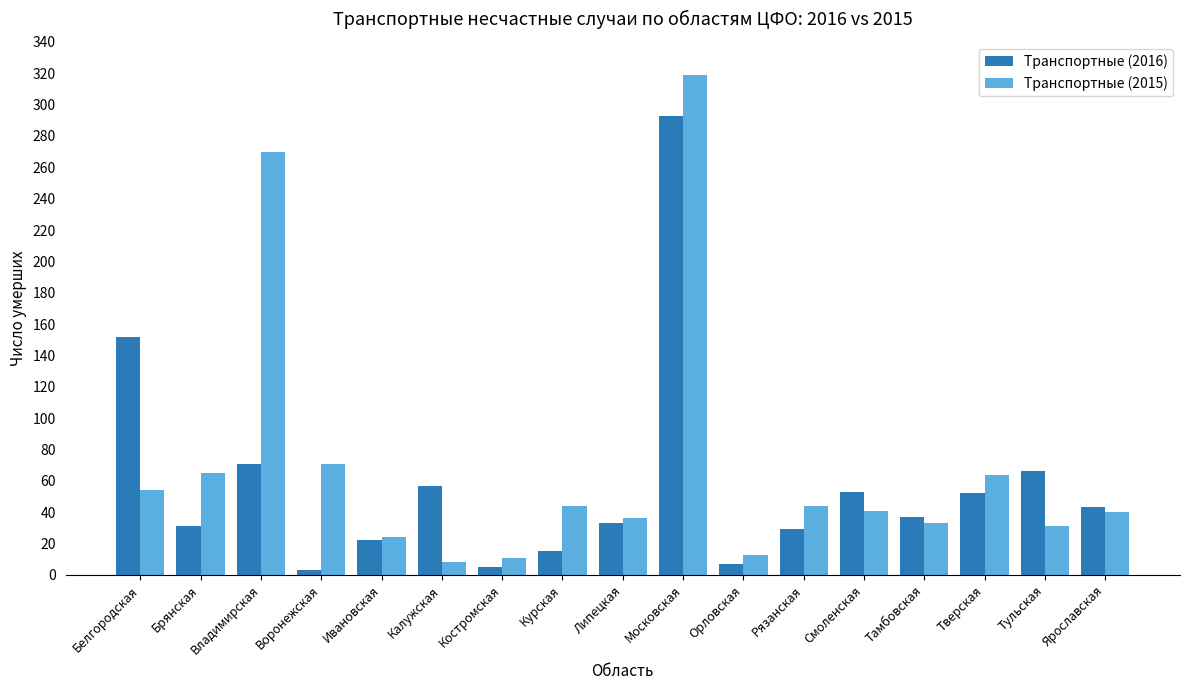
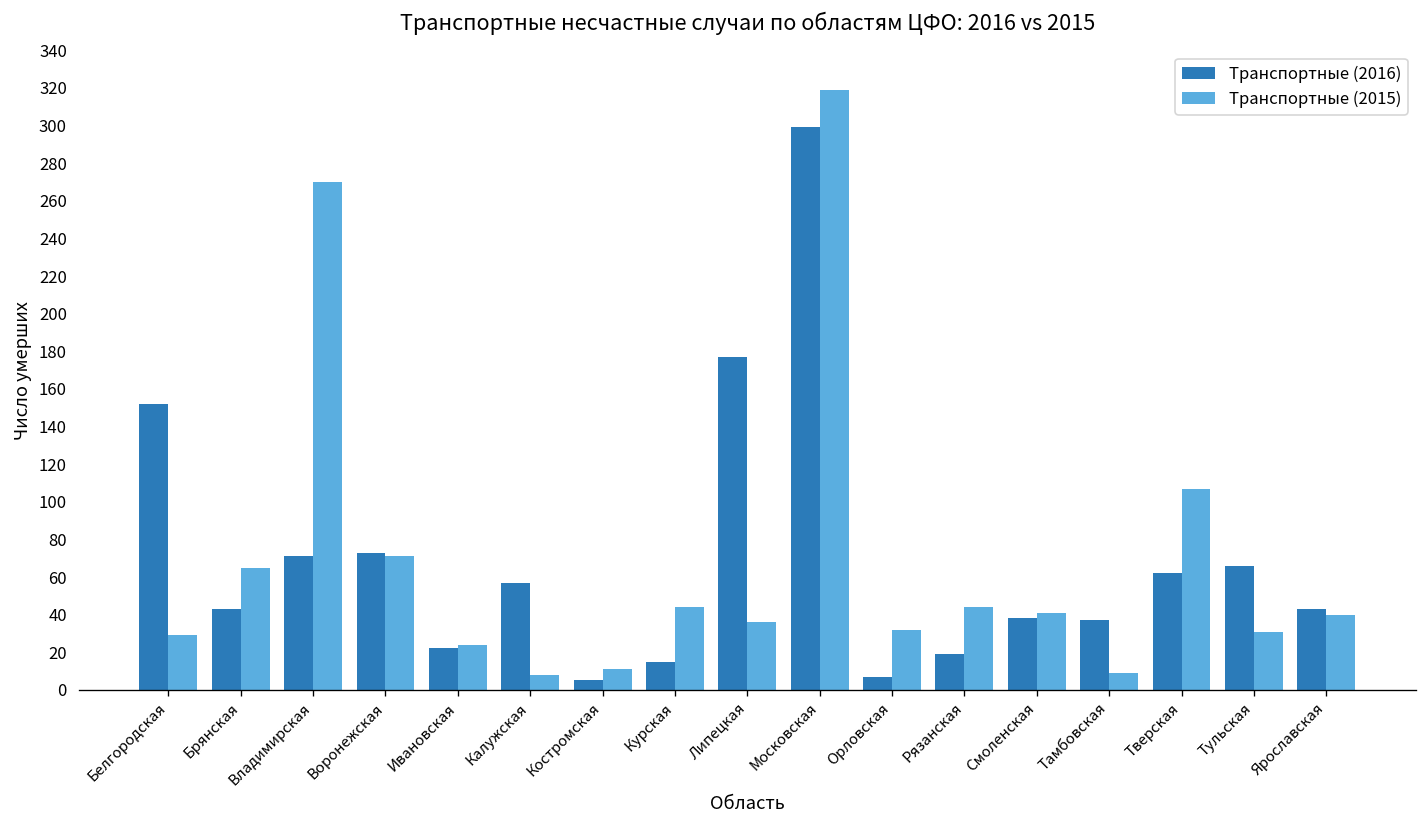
  {
    "Транспортные (2016)": {
      "Белгородская": 152,
-     "Брянская": 31,
+     "Брянская": 43,
      "Владимирская": 71,
-     "Воронежская": 3,
+     "Воронежская": 73,
      "Ивановская": 22,
      "Калужская": 57,
      "Костромская": 5,
      "Курская": 15,
-     "Липецкая": 33,
-     "Московская": 293,
+     "Липецкая": 177,
+     "Московская": 299,
      "Орловская": 7,
-     "Рязанская": 29,
-     "Смоленская": 53,
+     "Рязанская": 19,
+     "Смоленская": 38,
      "Тамбовская": 37,
-     "Тверская": 52,
+     "Тверская": 62,
      "Тульская": 66,
      "Ярославская": 43
    },
    "Транспортные (2015)": {
-     "Белгородская": 54,
+     "Белгородская": 29,
      "Брянская": 65,
      "Владимирская": 270,
      "Воронежская": 71,
      "Ивановская": 24,
      "Калужская": 8,
      "Костромская": 11,
      "Курская": 44,
      "Липецкая": 36,
      "Московская": 319,
-     "Орловская": 13,
+     "Орловская": 32,
      "Рязанская": 44,
      "Смоленская": 41,
-     "Тамбовская": 33,
-     "Тверская": 64,
+     "Тамбовская": 9,
+     "Тверская": 107,
      "Тульская": 31,
      "Ярославская": 40
    }
  }
